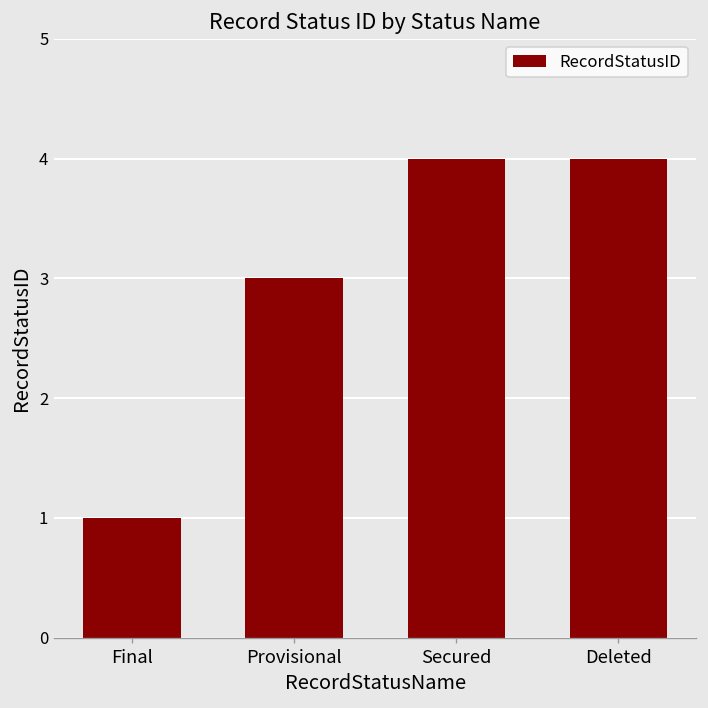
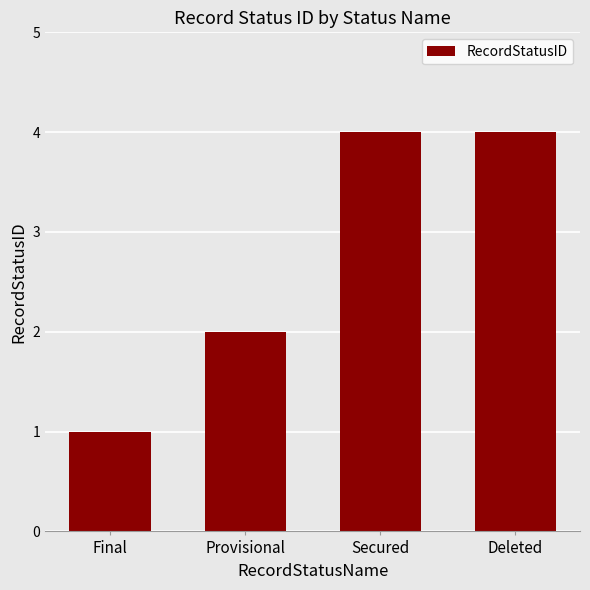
  {
    "Final": 1,
-   "Provisional": 3,
+   "Provisional": 2,
    "Secured": 4,
    "Deleted": 4
  }
